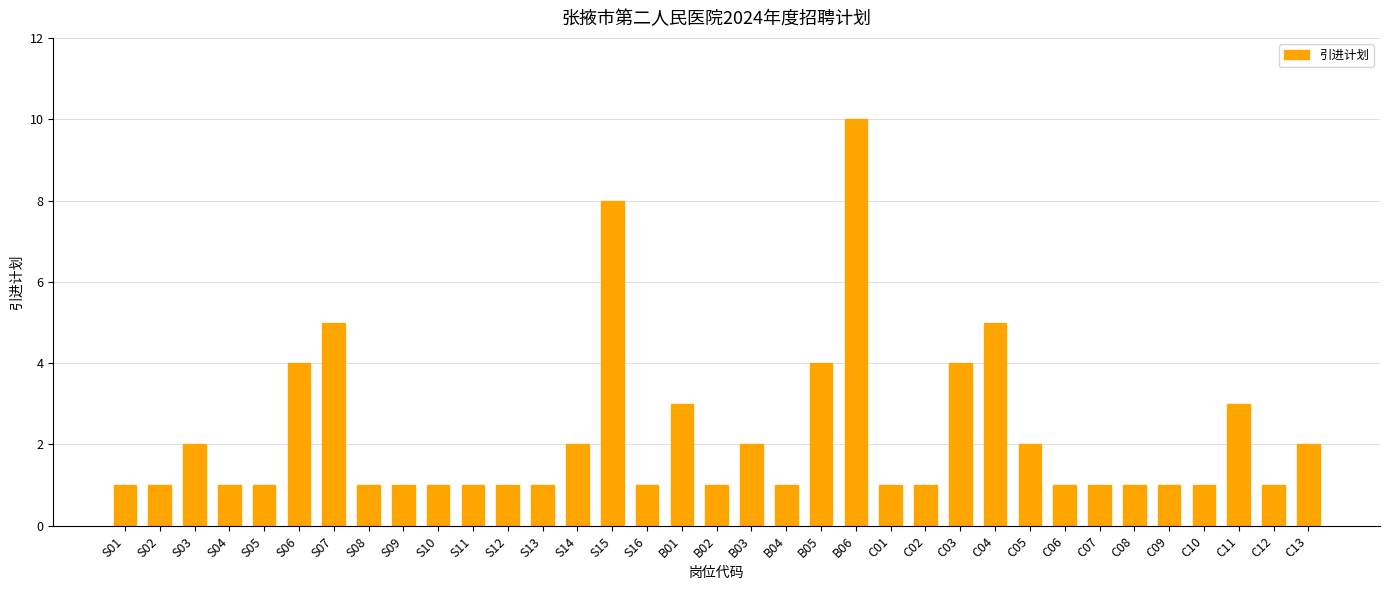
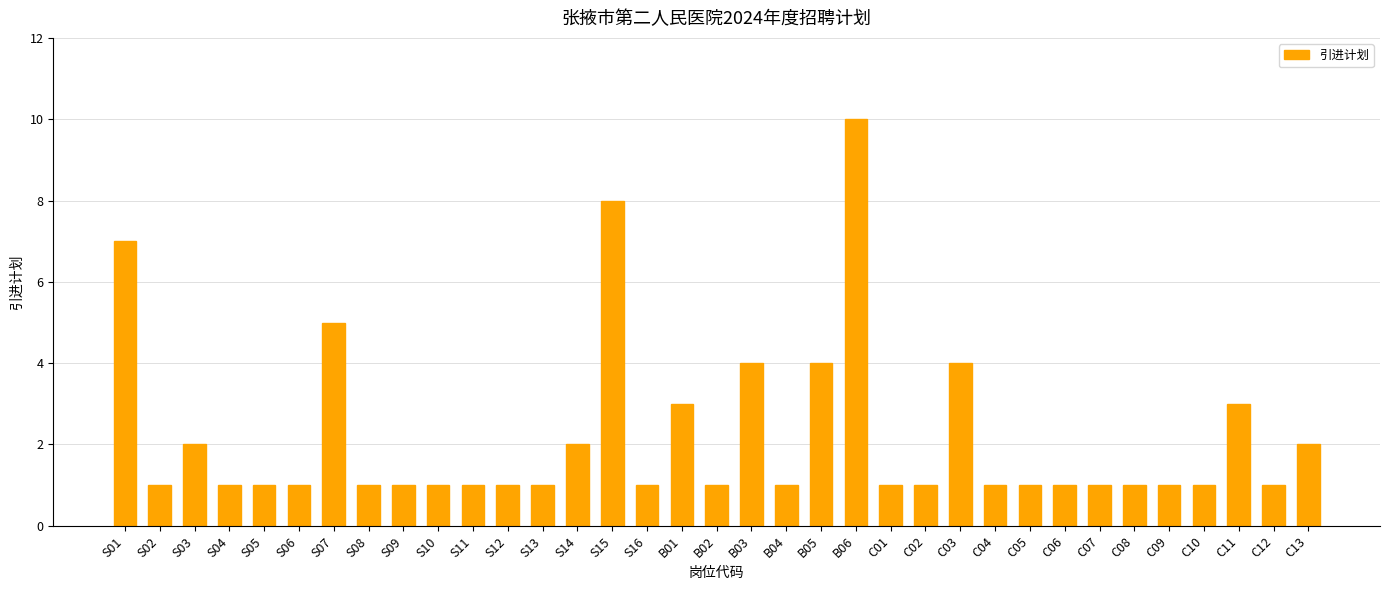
  {
-   "S01": 1,
+   "S01": 7,
    "S02": 1,
    "S03": 2,
    "S04": 1,
    "S05": 1,
-   "S06": 4,
+   "S06": 1,
    "S07": 5,
    "S08": 1,
    "S09": 1,
    "S10": 1,
    "S11": 1,
    "S12": 1,
    "S13": 1,
    "S14": 2,
    "S15": 8,
    "S16": 1,
    "B01": 3,
    "B02": 1,
-   "B03": 2,
+   "B03": 4,
    "B04": 1,
    "B05": 4,
    "B06": 10,
    "C01": 1,
    "C02": 1,
    "C03": 4,
-   "C04": 5,
-   "C05": 2,
+   "C04": 1,
+   "C05": 1,
    "C06": 1,
    "C07": 1,
    "C08": 1,
    "C09": 1,
    "C10": 1,
    "C11": 3,
    "C12": 1,
    "C13": 2
  }
